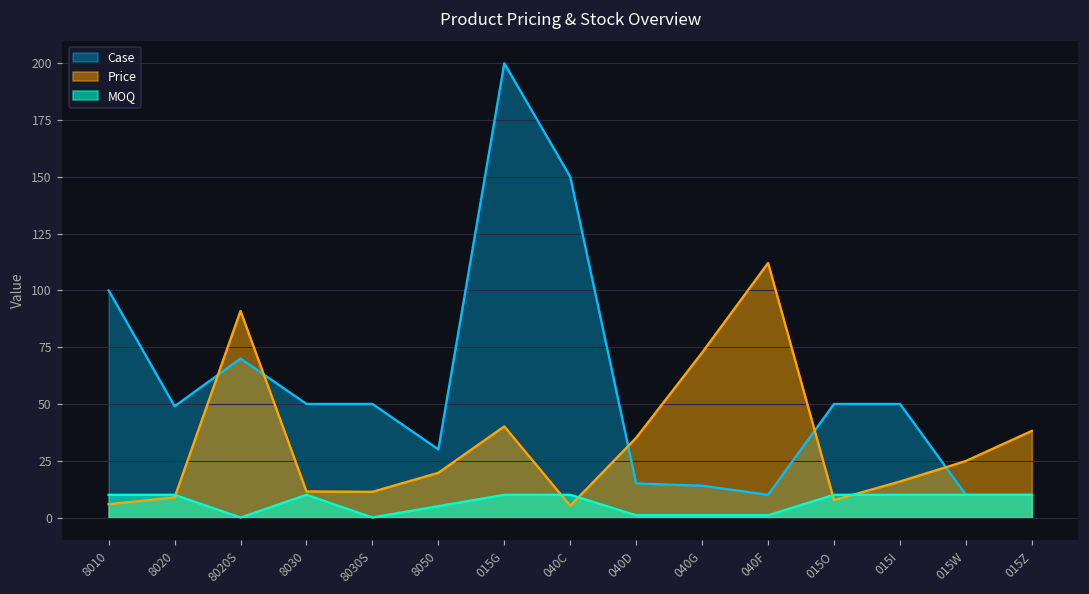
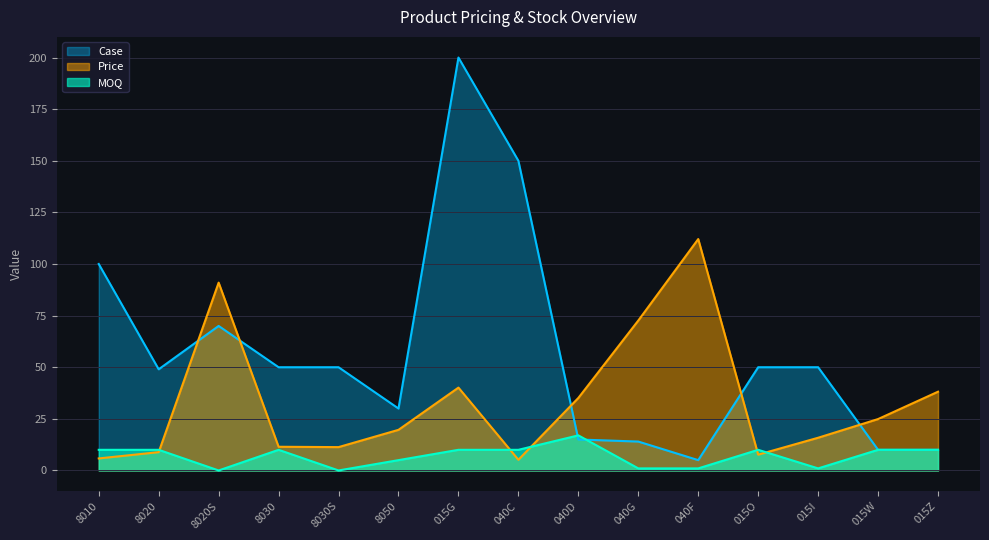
  {
    "Case": {
      "8010": 100,
      "8020": 49,
      "8020S": 70,
      "8030": 50,
      "8030S": 50,
      "8050": 30,
      "015G": 200,
      "040C": 150,
      "040D": 15,
      "040G": 14,
-     "040F": 10,
+     "040F": 5,
      "015O": 50,
      "015I": 50
    },
    "Price": {
      "8010": 6,
      "8020S": 91,
      "8030": 11,
      "8030S": 11,
      "8050": 20,
      "015G": 40,
      "040C": 5,
      "040D": 35,
      "040G": 73,
      "040F": 112,
      "015O": 8,
      "015I": 16,
      "015W": 25,
      "015Z": 38
    },
    "MOQ": {
      "8010": 10,
      "8020S": 0,
      "8030": 10,
      "8030S": 0,
      "8050": 5,
      "015G": 10,
      "040C": 10,
-     "040D": 1,
+     "040D": 17,
      "040G": 1,
      "040F": 1,
      "015O": 10,
-     "015I": 10
+     "015I": 1
    }
  }
